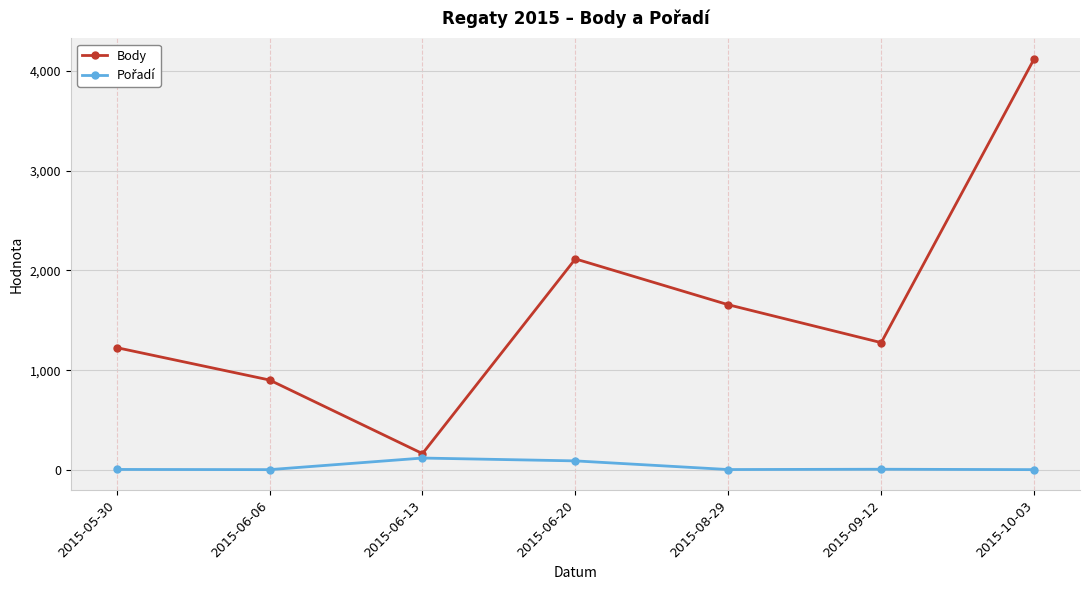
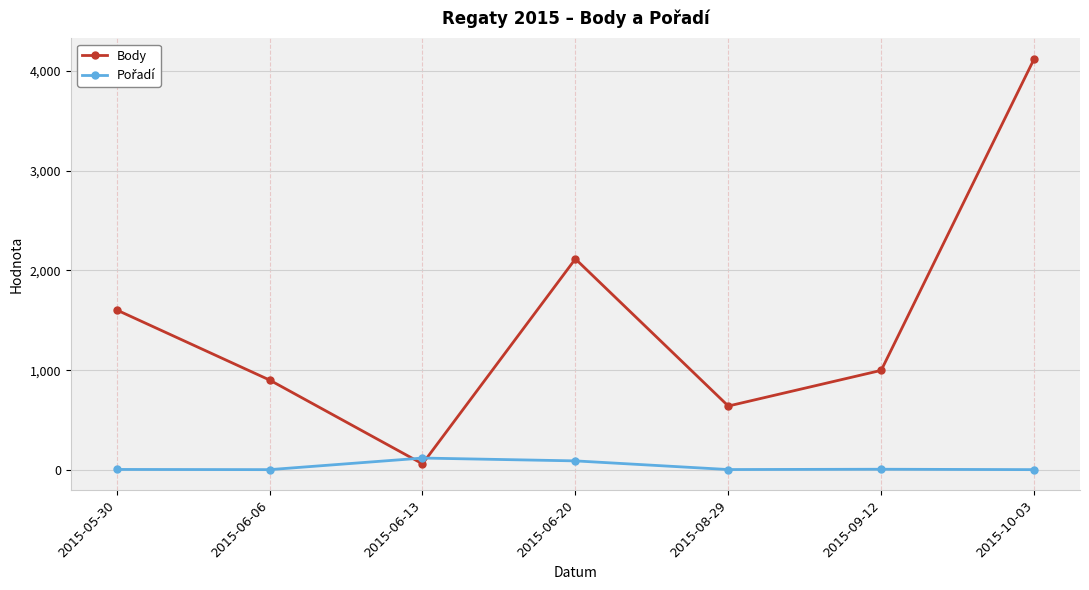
  {
    "Body": {
-     "2015-05-30": "1,200",
+     "2015-05-30": "1,600",
      "2015-06-06": "900",
-     "2015-06-13": "200",
+     "2015-06-13": "100",
      "2015-06-20": "2,100",
-     "2015-08-29": "1,700",
-     "2015-09-12": "1,300",
+     "2015-08-29": "600",
+     "2015-09-12": "1,000",
      "2015-10-03": "4,100"
    },
    "Pořadí": {
      "2015-05-30": "0",
      "2015-06-06": "0",
      "2015-06-13": "100",
      "2015-06-20": "100",
      "2015-08-29": "0",
      "2015-09-12": "0",
      "2015-10-03": "0"
    }
  }
